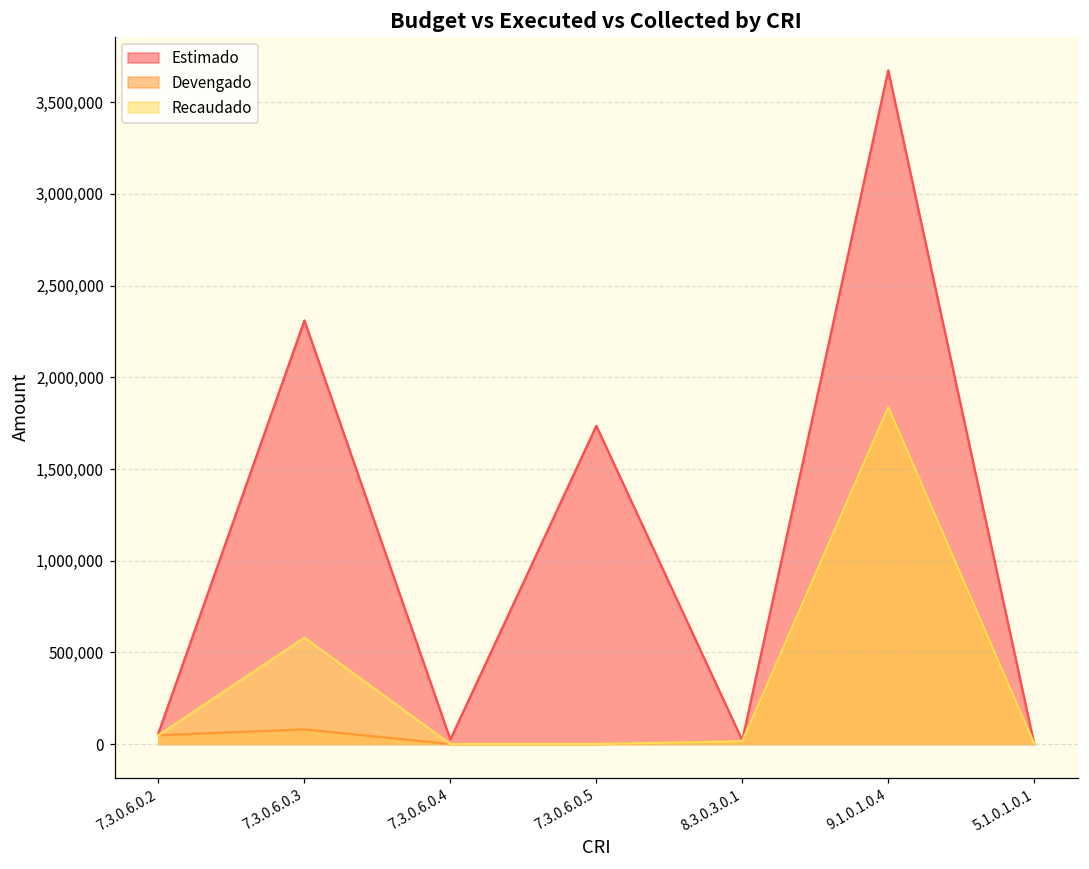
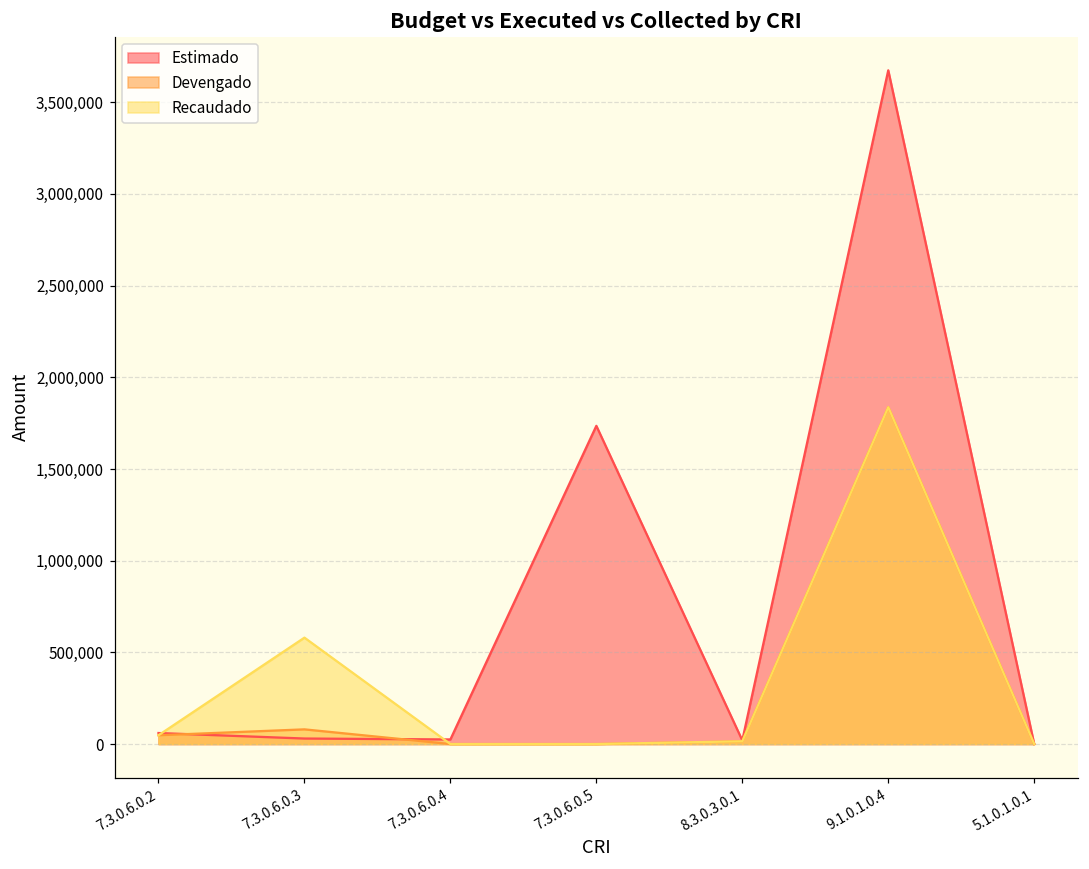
  {
    "Estimado": {
-     "7.3.0.6.0.3": "2,310,000",
+     "7.3.0.6.0.3": "30,000",
      "7.3.0.6.0.4": "30,000",
      "7.3.0.6.0.5": "1,740,000",
      "9.1.0.1.0.4": "3,670,000"
    },
    "Devengado": {
      "7.3.0.6.0.3": "80,000"
    },
    "Recaudado": {
      "7.3.0.6.0.3": "580,000"
    }
  }
